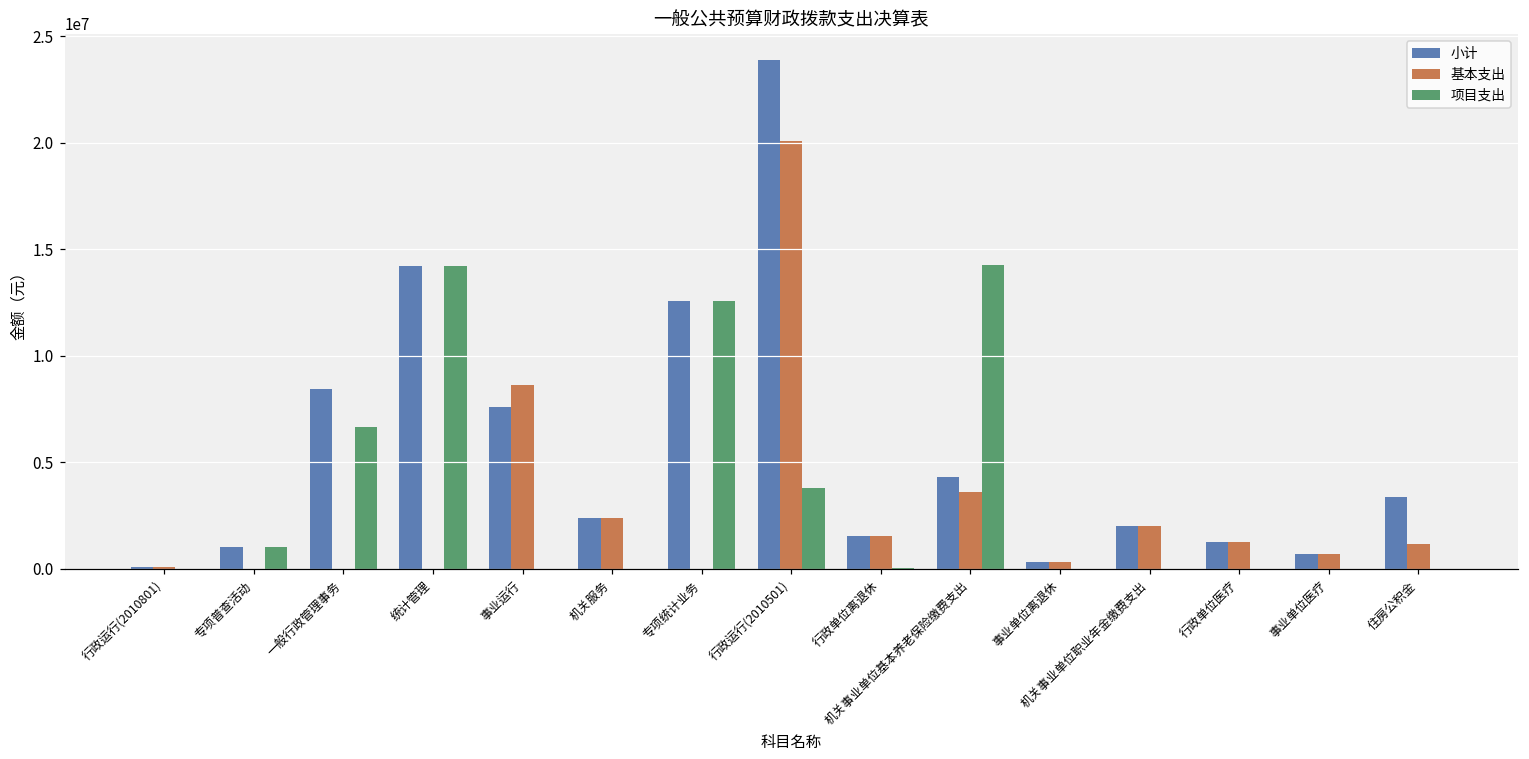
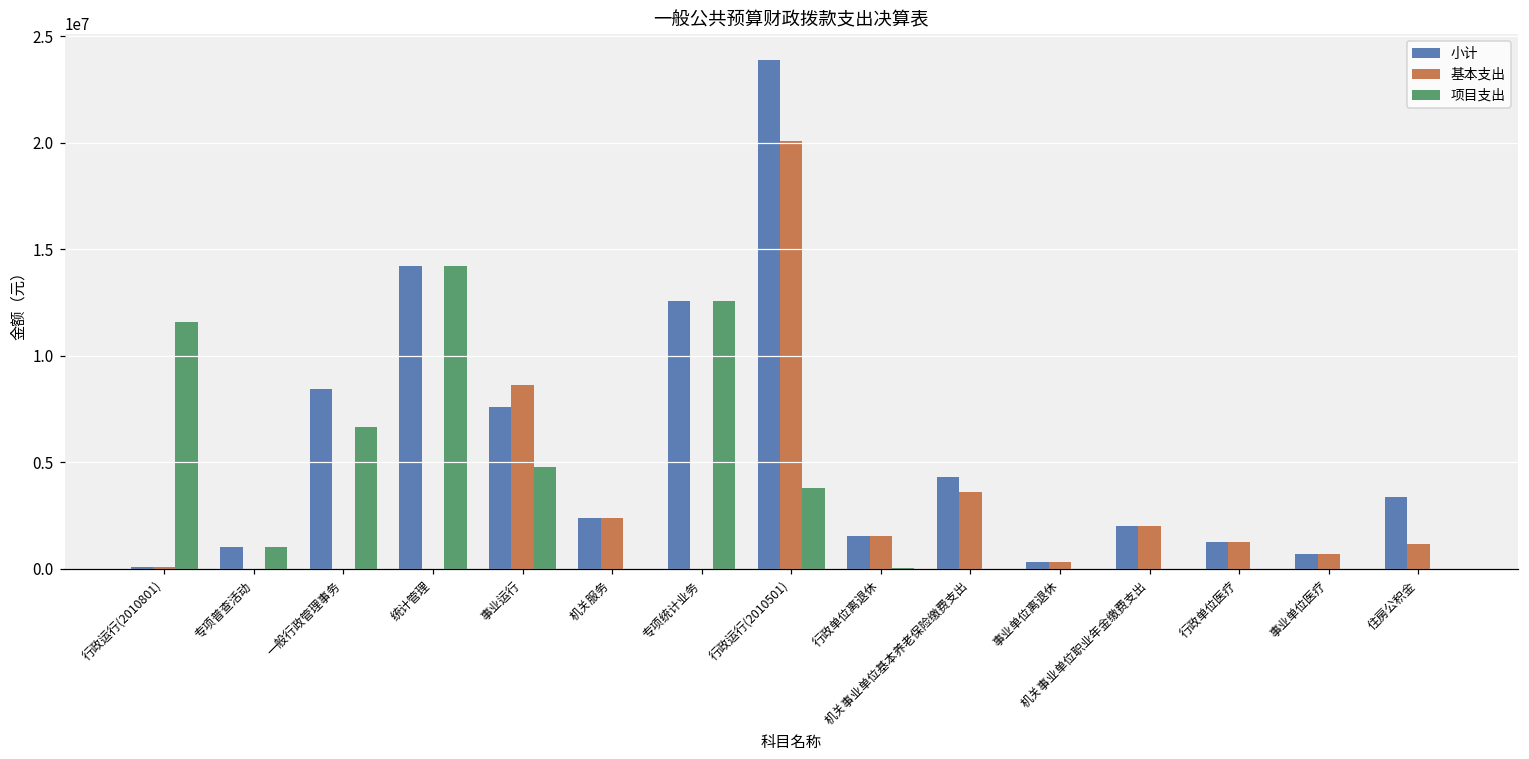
  {
    "小计": {
      "专项普查活动": 1000000,
      "一般行政管理事务": 8400000,
      "统计管理": 14200000,
      "事业运行": 7600000,
      "机关服务": 2400000,
      "专项统计业务": 12600000,
      "行政运行(2010501)": 23900000,
      "行政单位离退休": 1600000,
      "机关事业单位基本养老保险缴费支出": 4300000,
      "事业单位离退休": 300000,
      "机关事业单位职业年金缴费支出": 2000000,
      "行政单位医疗": 1300000,
      "事业单位医疗": 700000,
      "住房公积金": 3400000
    },
    "基本支出": {
      "专项普查活动": 0,
      "一般行政管理事务": 0,
      "统计管理": 0,
      "事业运行": 8600000,
      "机关服务": 2400000,
      "专项统计业务": 0,
      "行政运行(2010501)": 20100000,
      "行政单位离退休": 1500000,
      "机关事业单位基本养老保险缴费支出": 3600000,
      "事业单位离退休": 300000,
      "机关事业单位职业年金缴费支出": 2000000,
      "行政单位医疗": 1300000,
      "事业单位医疗": 700000,
      "住房公积金": 1200000
    },
    "项目支出": {
-     "行政运行(2010801)": 0,
+     "行政运行(2010801)": 11600000,
      "专项普查活动": 1000000,
      "一般行政管理事务": 6700000,
      "统计管理": 14200000,
-     "事业运行": 0,
+     "事业运行": 4800000,
      "机关服务": 0,
      "专项统计业务": 12600000,
      "行政运行(2010501)": 3800000,
-     "机关事业单位基本养老保险缴费支出": 14300000,
+     "机关事业单位基本养老保险缴费支出": 0,
      "事业单位离退休": 0,
      "机关事业单位职业年金缴费支出": 0,
      "行政单位医疗": 0,
      "事业单位医疗": 0,
      "住房公积金": 0
    }
  }
